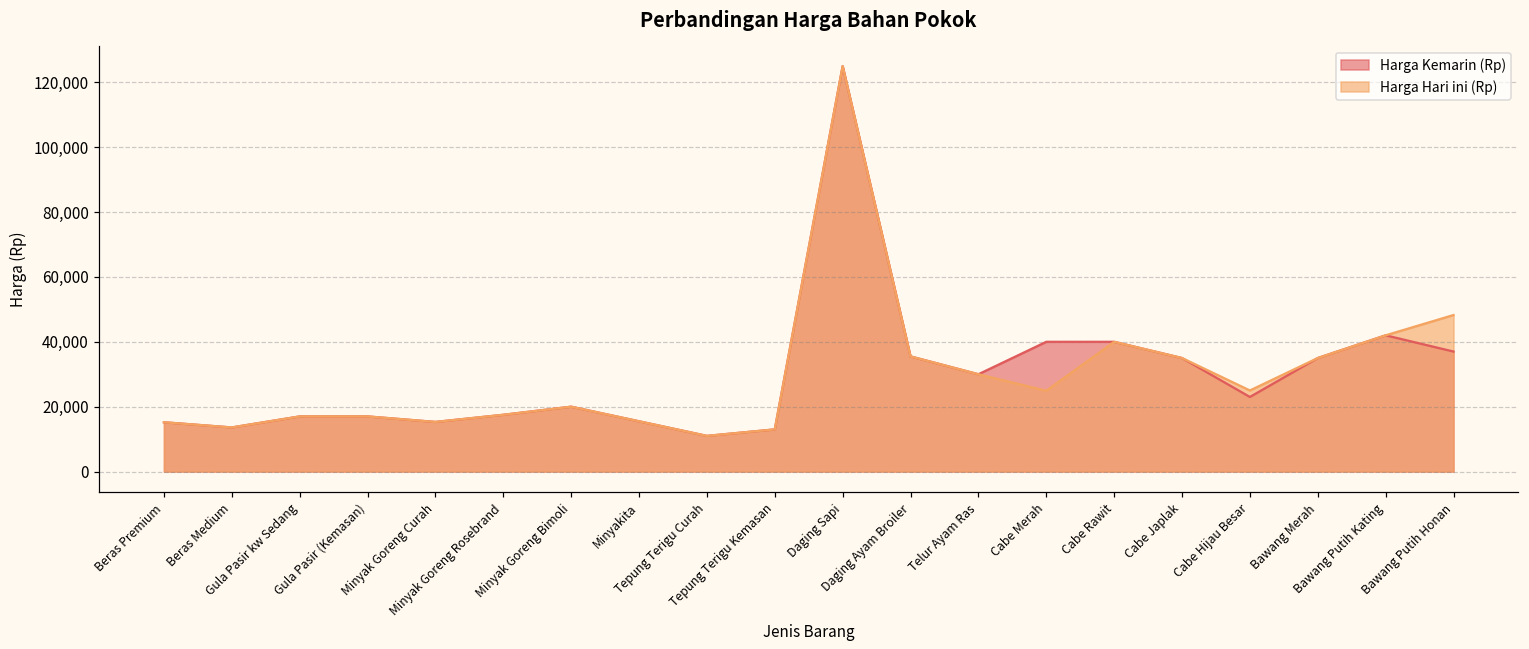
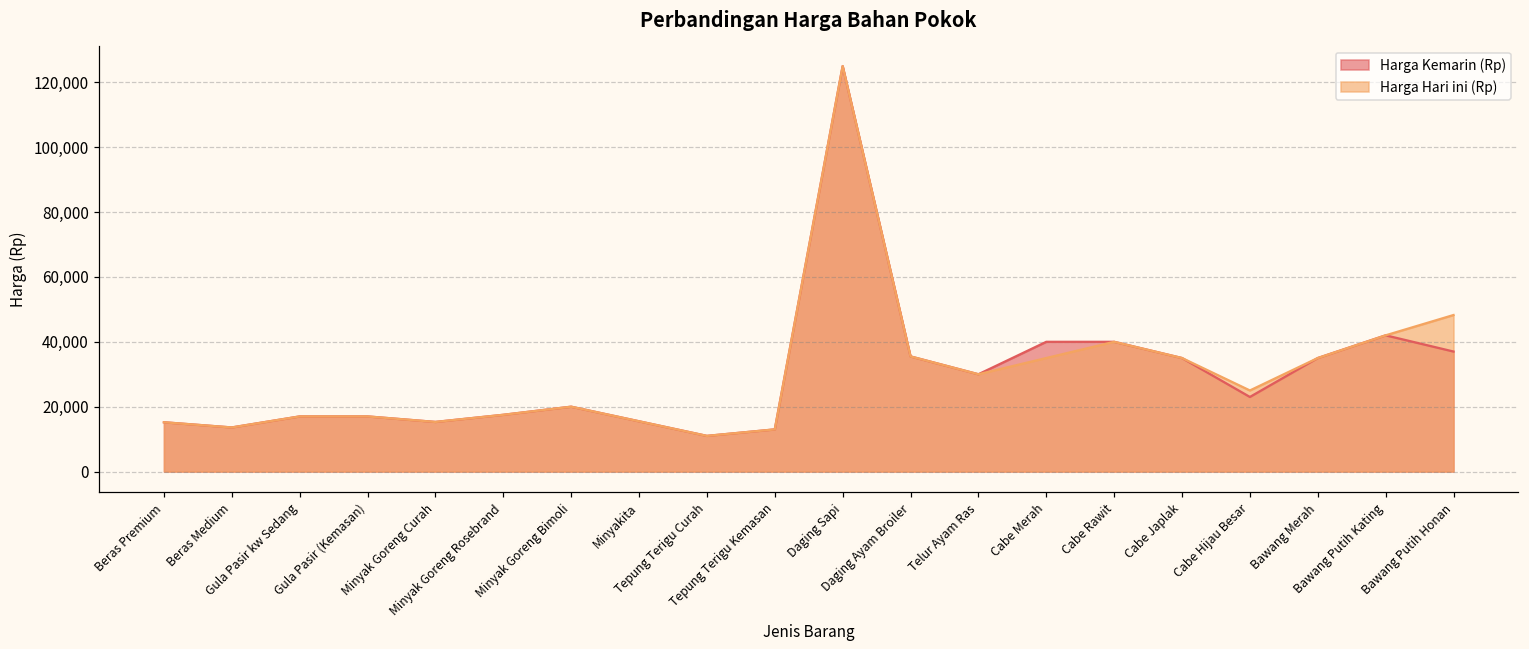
  {
    "Harga Kemarin (Rp)": {
      "Cabe Merah": "40,000",
      "Cabe Hijau Besar": "23,000",
      "Bawang Putih Honan": "37,000"
    },
    "Harga Hari ini (Rp)": {
-     "Cabe Merah": "25,000",
+     "Cabe Merah": "35,000",
      "Cabe Hijau Besar": "25,000",
      "Bawang Putih Honan": "48,000"
    }
  }
